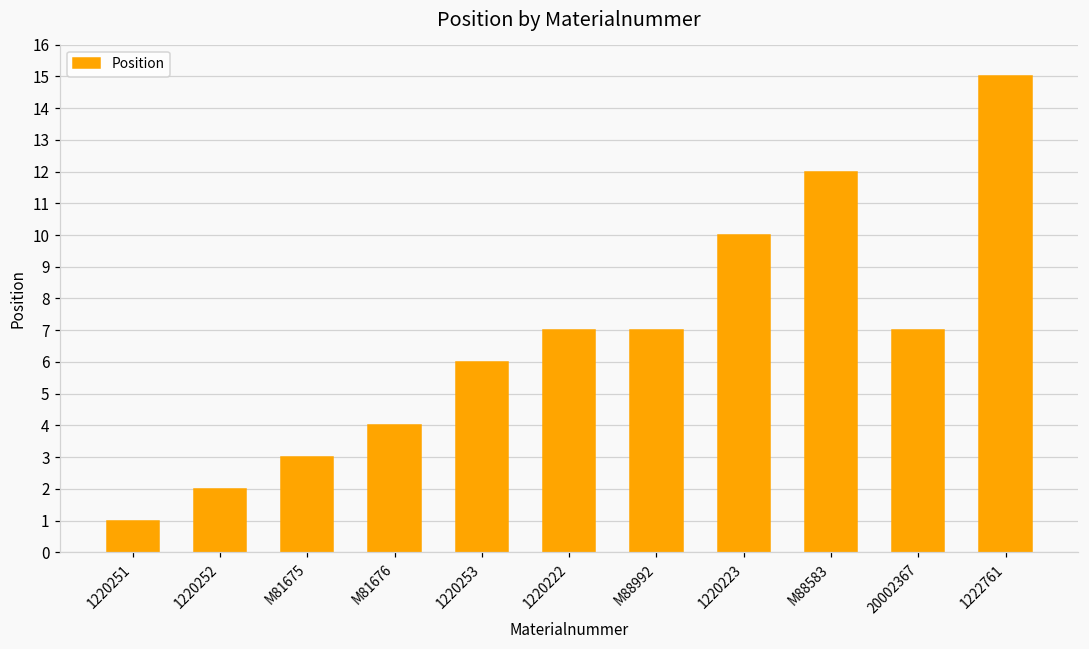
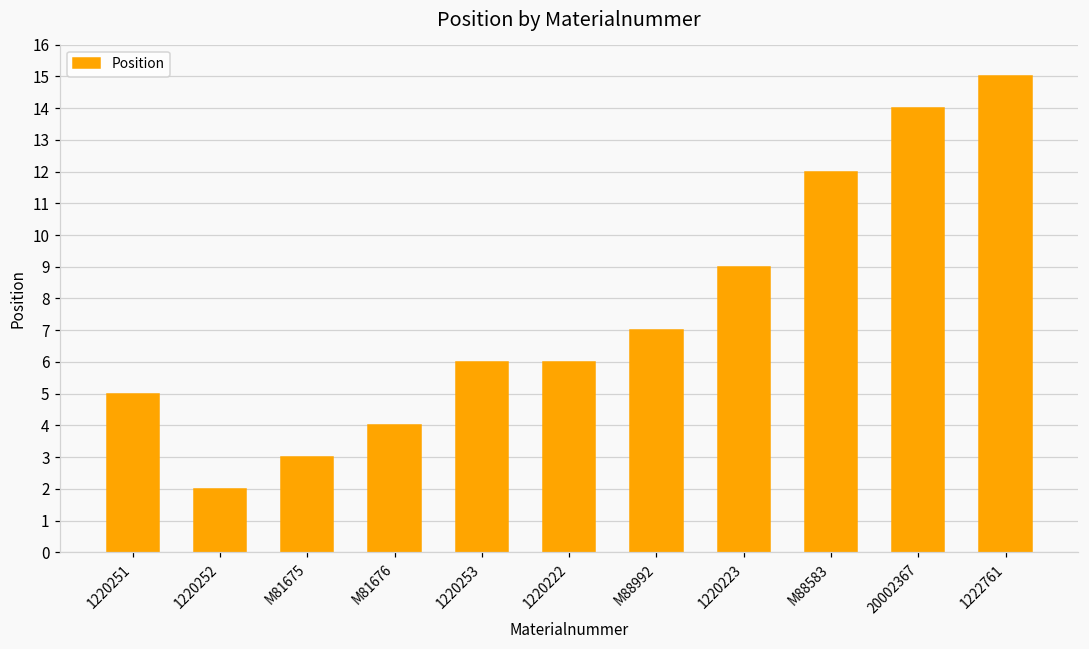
  {
-   "1220251": 1,
+   "1220251": 5,
    "1220252": 2,
    "M81675": 3,
    "M81676": 4,
    "1220253": 6,
-   "1220222": 7,
+   "1220222": 6,
    "M88992": 7,
-   "1220223": 10,
+   "1220223": 9,
    "M88583": 12,
-   "20002367": 7,
+   "20002367": 14,
    "1222761": 15
  }
